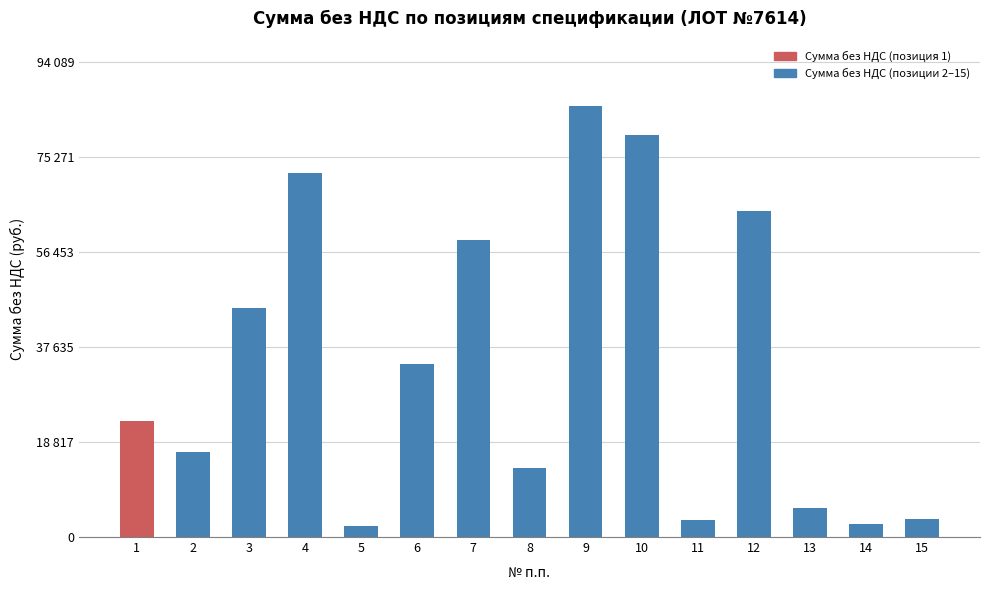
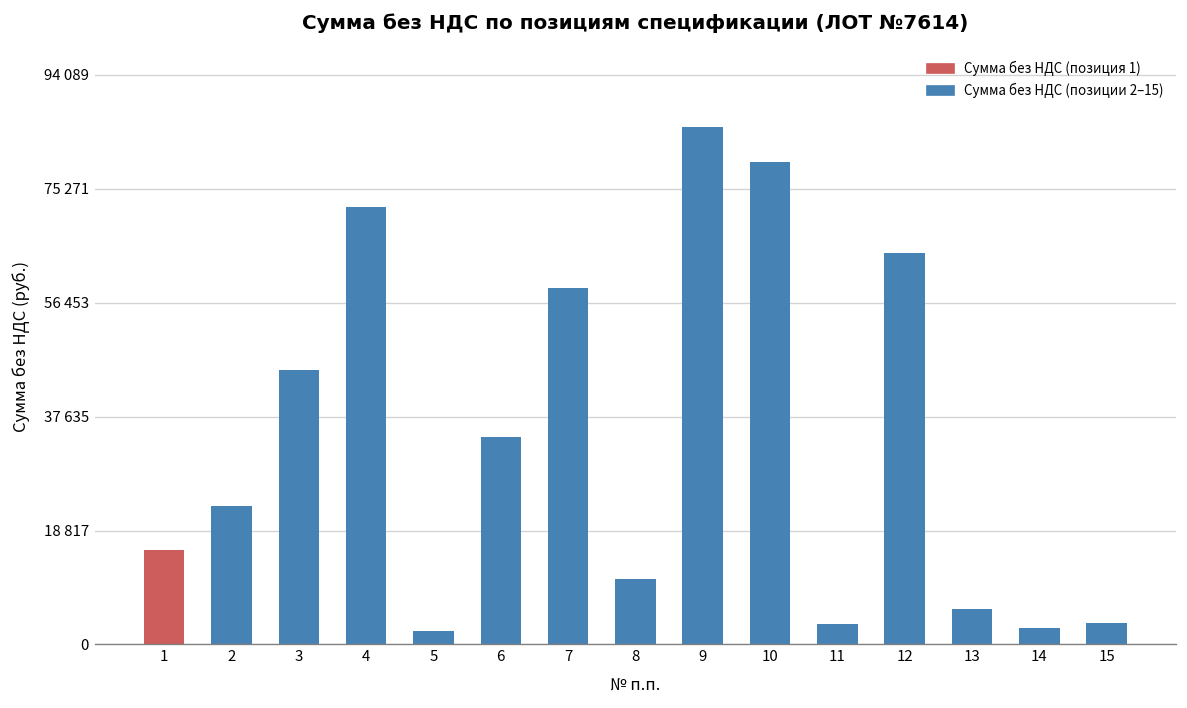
  {
-   "1": 23000,
-   "2": 17000,
+   "1": 16000,
+   "2": 23000,
    "3": 45000,
    "4": 72000,
    "5": 2000,
    "6": 34000,
    "7": 59000,
-   "8": 14000,
+   "8": 11000,
    "9": 86000,
    "10": 80000,
    "11": 3000,
    "12": 65000,
    "13": 6000,
    "14": 3000,
    "15": 3000
  }
